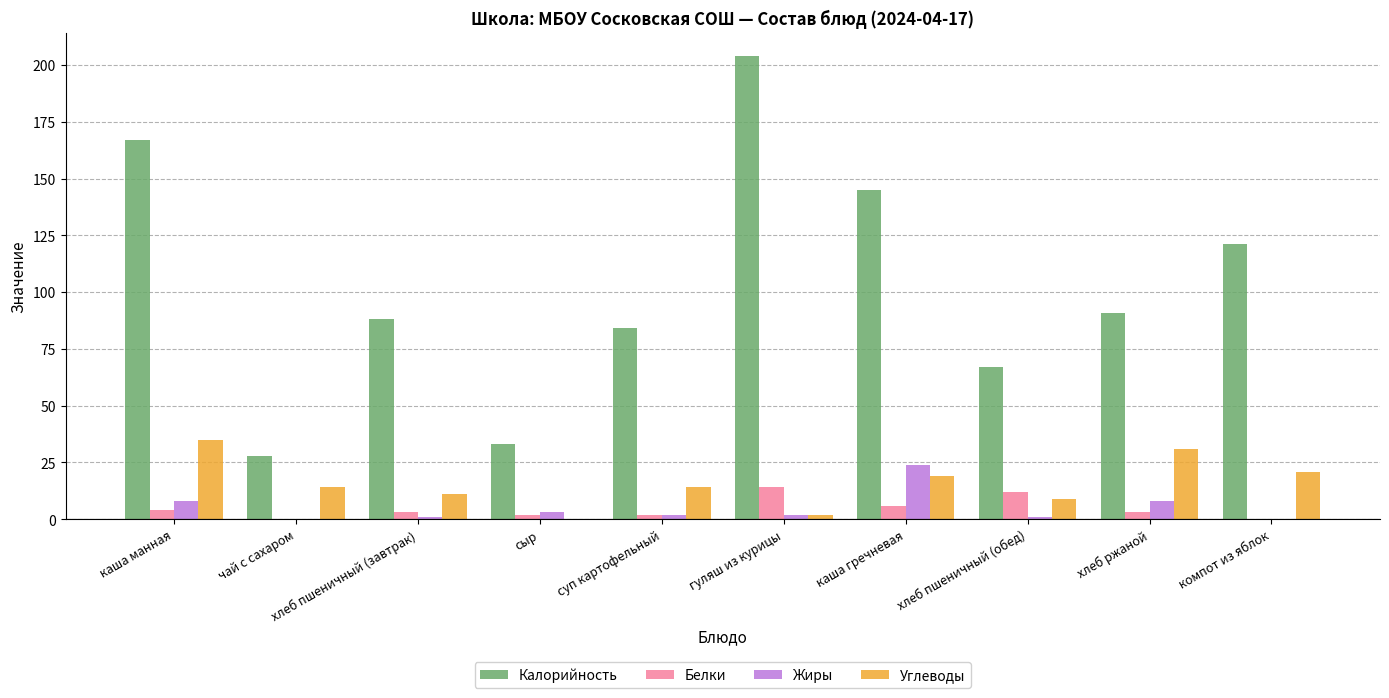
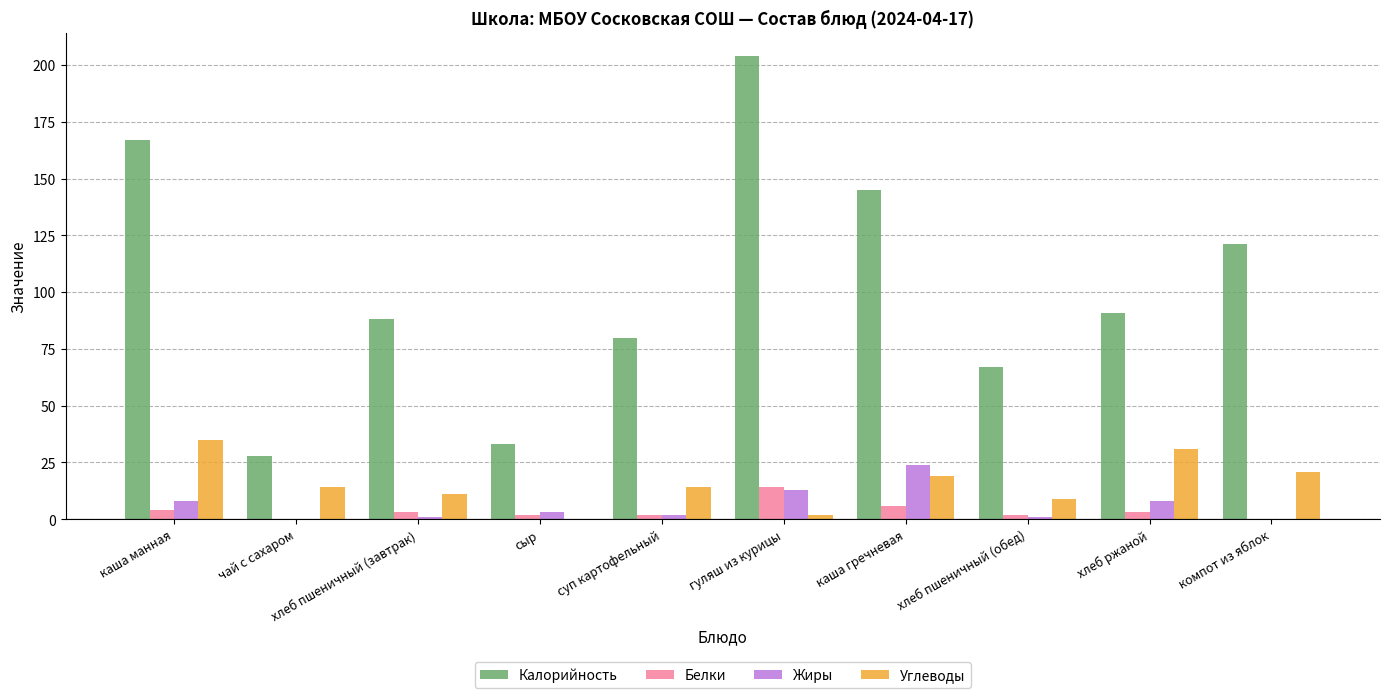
  {
    "Калорийность": {
      "каша манная": 167,
      "чай с сахаром": 28,
      "хлеб пшеничный (завтрак)": 88,
      "сыр": 33,
-     "суп картофельный": 84,
+     "суп картофельный": 80,
      "гуляш из курицы": 204,
      "каша гречневая": 145,
      "хлеб пшеничный (обед)": 67,
      "хлеб ржаной": 91,
      "компот из яблок": 121
    },
    "Белки": {
      "каша манная": 4,
      "чай с сахаром": 0,
      "хлеб пшеничный (завтрак)": 3,
      "сыр": 2,
      "суп картофельный": 2,
      "гуляш из курицы": 14,
      "каша гречневая": 6,
-     "хлеб пшеничный (обед)": 12,
+     "хлеб пшеничный (обед)": 2,
      "хлеб ржаной": 3,
      "компот из яблок": 0
    },
    "Жиры": {
      "каша манная": 8,
      "чай с сахаром": 0,
      "сыр": 3,
      "суп картофельный": 2,
-     "гуляш из курицы": 2,
+     "гуляш из курицы": 13,
      "каша гречневая": 24,
      "хлеб ржаной": 8,
      "компот из яблок": 0
    },
    "Углеводы": {
      "каша манная": 35,
      "чай с сахаром": 14,
      "хлеб пшеничный (завтрак)": 11,
      "сыр": 0,
      "суп картофельный": 14,
      "гуляш из курицы": 2,
      "каша гречневая": 19,
      "хлеб пшеничный (обед)": 9,
      "хлеб ржаной": 31,
      "компот из яблок": 21
    }
  }
